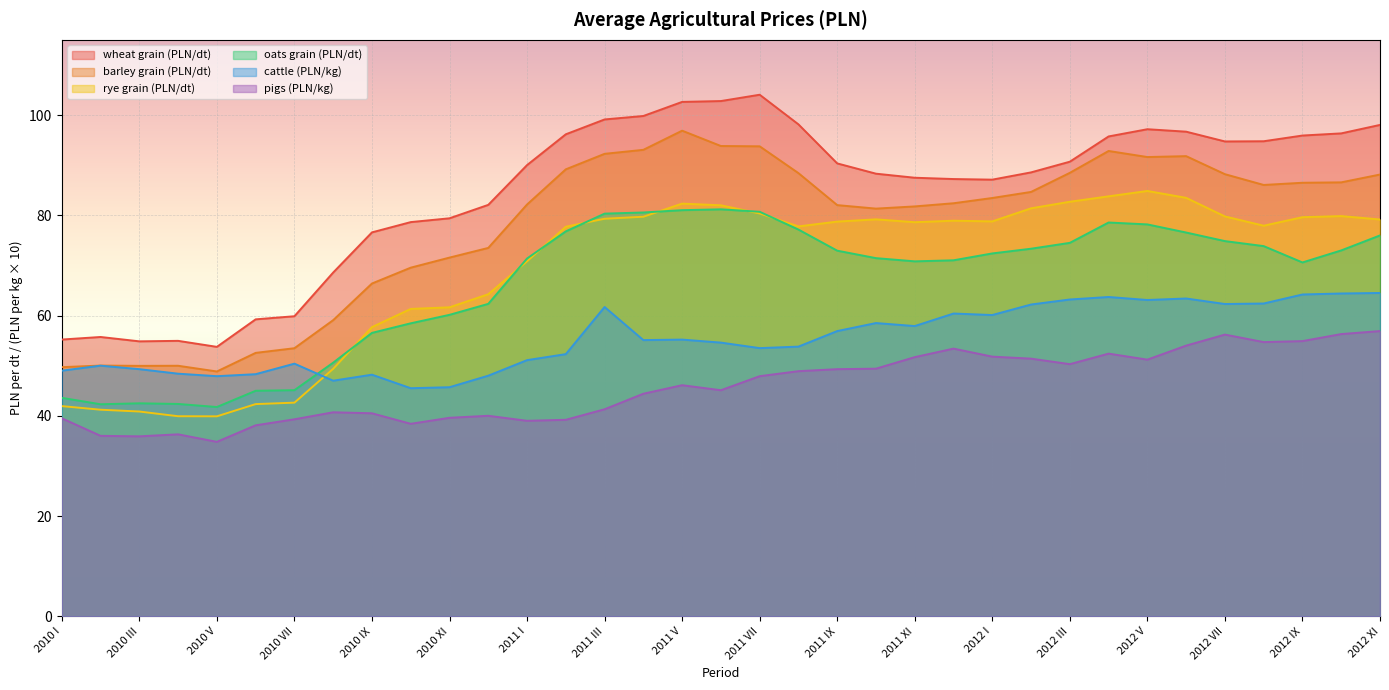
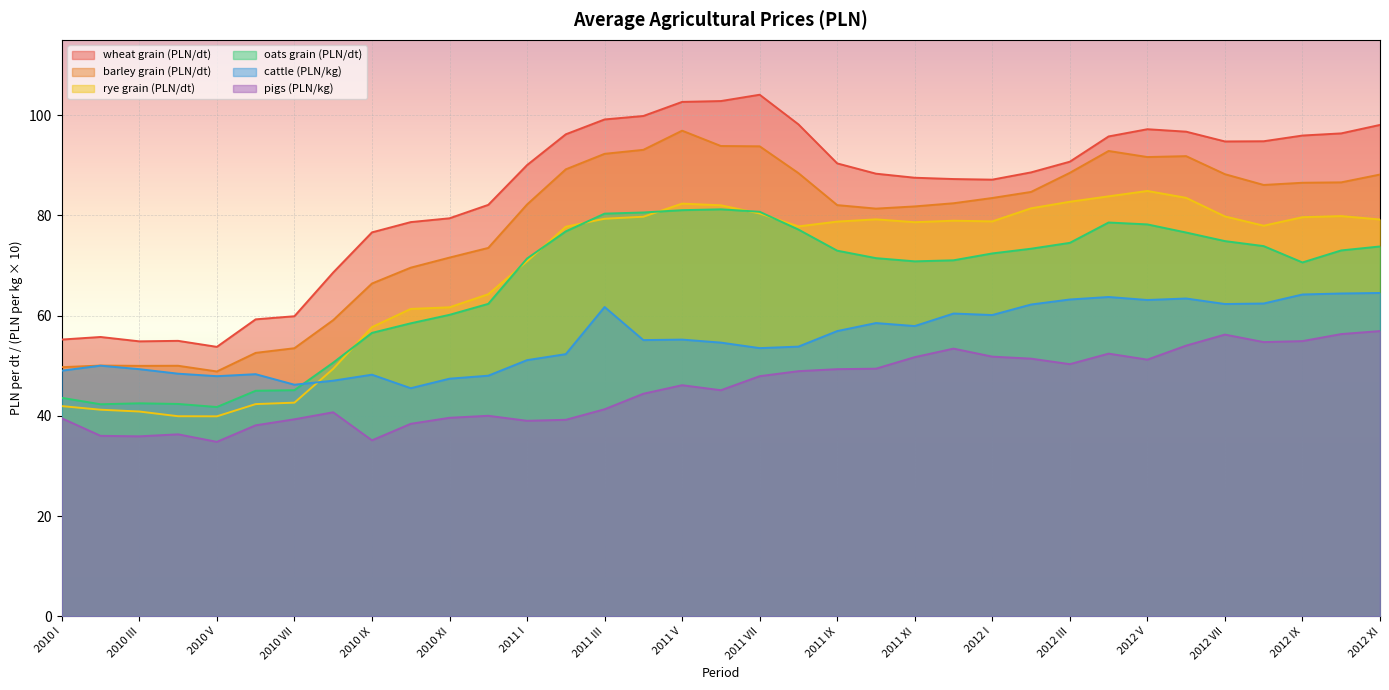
  {
    "oats grain (PLN/dt)": {
      "2010 I": 44,
      "2010 III": 42,
      "2010 V": 42,
      "2010 VII": 45,
      "2010 IX": 57,
      "2010 XI": 60,
      "2011 I": 71,
      "2011 III": 80,
      "2011 V": 81,
      "2011 IX": 73,
      "2011 XI": 71,
      "2012 I": 72,
      "2012 III": 75,
      "2012 V": 78,
      "2012 VII": 75,
      "2012 IX": 71,
-     "2012 XI": 76
+     "2012 XI": 74
    },
    "cattle (PLN/kg)": {
      "2010 I": 49,
      "2010 III": 49,
      "2010 V": 48,
-     "2010 VII": 50,
+     "2010 VII": 46,
      "2010 IX": 48,
-     "2010 XI": 46,
+     "2010 XI": 47,
      "2011 I": 51,
      "2011 III": 62,
      "2011 V": 55,
      "2011 VII": 54,
      "2011 IX": 57,
      "2011 XI": 58,
      "2012 I": 60,
      "2012 III": 63,
      "2012 V": 63,
      "2012 VII": 62,
      "2012 IX": 64,
      "2012 XI": 65
    },
    "pigs (PLN/kg)": {
      "2010 I": 40,
      "2010 III": 36,
      "2010 V": 35,
      "2010 VII": 39,
-     "2010 IX": 41,
+     "2010 IX": 35,
      "2010 XI": 40,
      "2011 I": 39,
      "2011 III": 41,
      "2011 V": 46,
      "2011 VII": 48,
      "2011 IX": 49,
      "2011 XI": 52,
      "2012 I": 52,
      "2012 III": 50,
      "2012 V": 51,
      "2012 VII": 56,
      "2012 IX": 55,
      "2012 XI": 57
    }
  }
